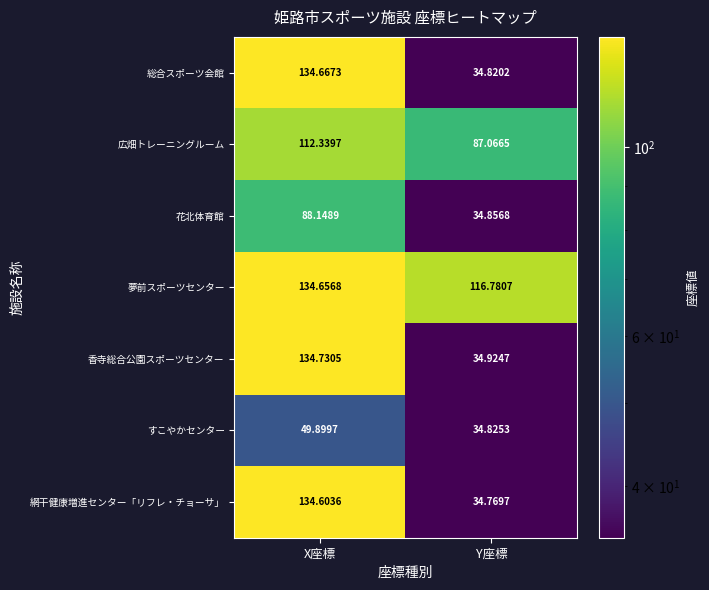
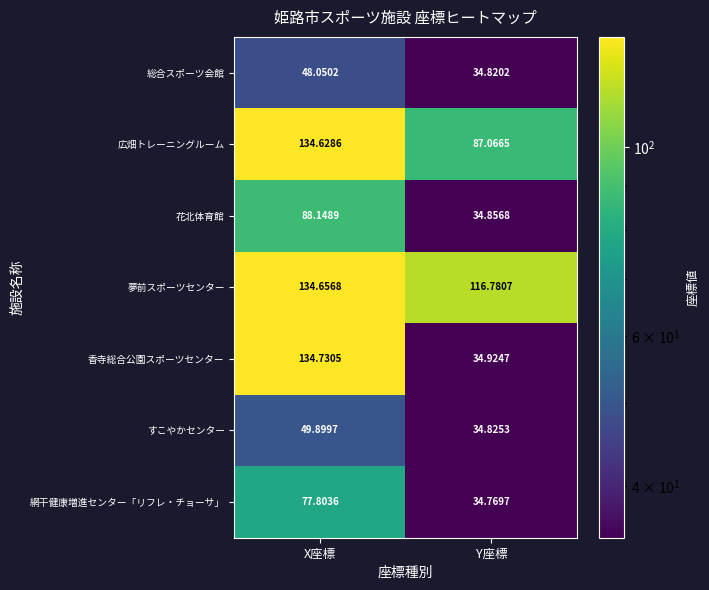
  {
    "総合スポーツ会館": {
-     "X座標": 134.6673,
+     "X座標": 48.0502,
      "Y座標": 34.8202
    },
    "広畑トレーニングルーム": {
-     "X座標": 112.3397,
+     "X座標": 134.6286,
      "Y座標": 87.0665
    },
    "花北体育館": {
      "X座標": 88.1489,
      "Y座標": 34.8568
    },
    "夢前スポーツセンター": {
      "X座標": 134.6568,
      "Y座標": 116.7807
    },
    "香寺総合公園スポーツセンター": {
      "X座標": 134.7305,
      "Y座標": 34.9247
    },
    "すこやかセンター": {
      "X座標": 49.8997,
      "Y座標": 34.8253
    },
    "網干健康増進センター「リフレ・チョーサ」": {
-     "X座標": 134.6036,
+     "X座標": 77.8036,
      "Y座標": 34.7697
    }
  }
